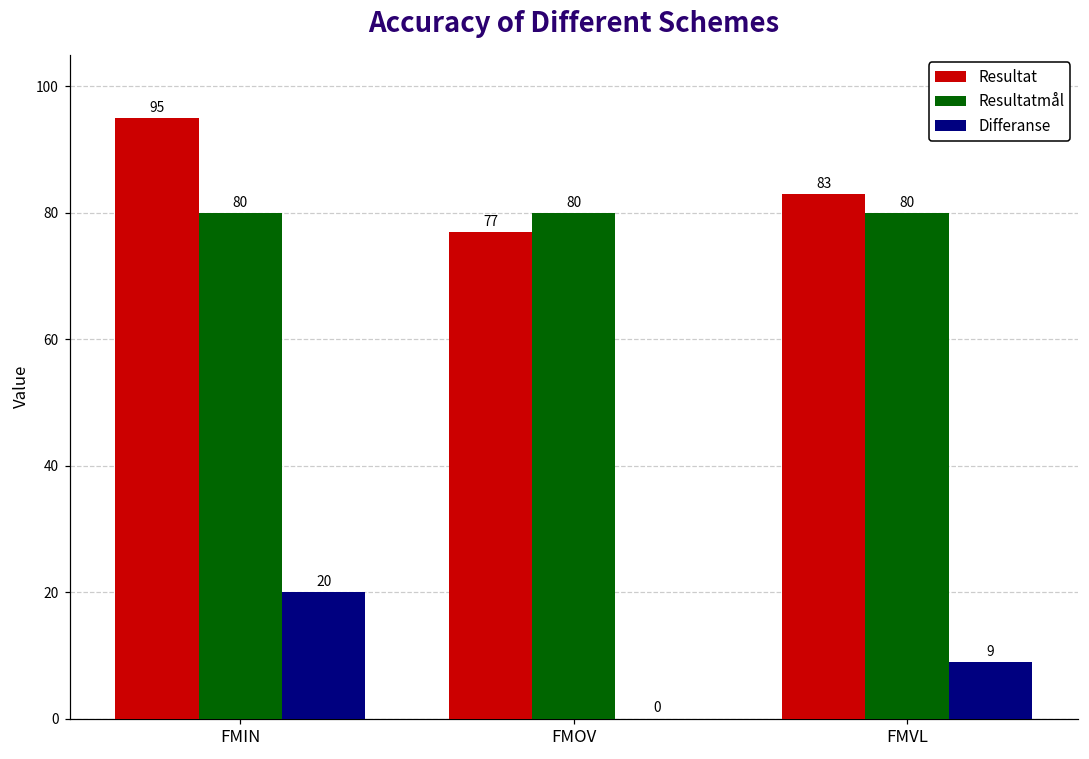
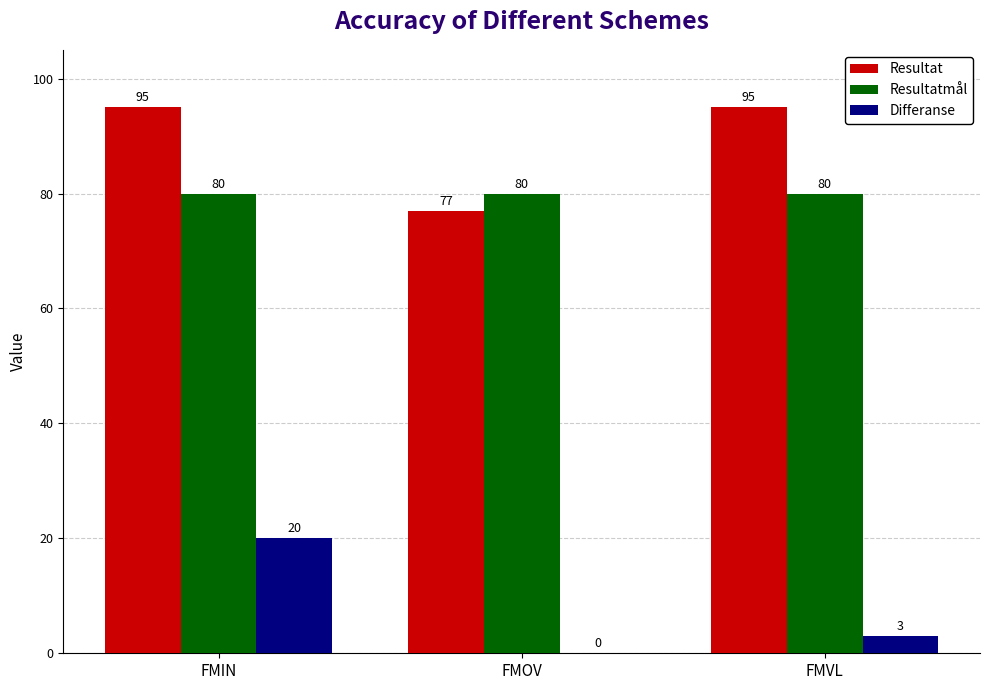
  {
    "Resultat": {
      "FMIN": 95,
      "FMOV": 77,
-     "FMVL": 83
+     "FMVL": 95
    },
    "Resultatmål": {
      "FMIN": 80,
      "FMOV": 80,
      "FMVL": 80
    },
    "Differanse": {
      "FMIN": 20,
      "FMOV": 0,
-     "FMVL": 9
+     "FMVL": 3
    }
  }
